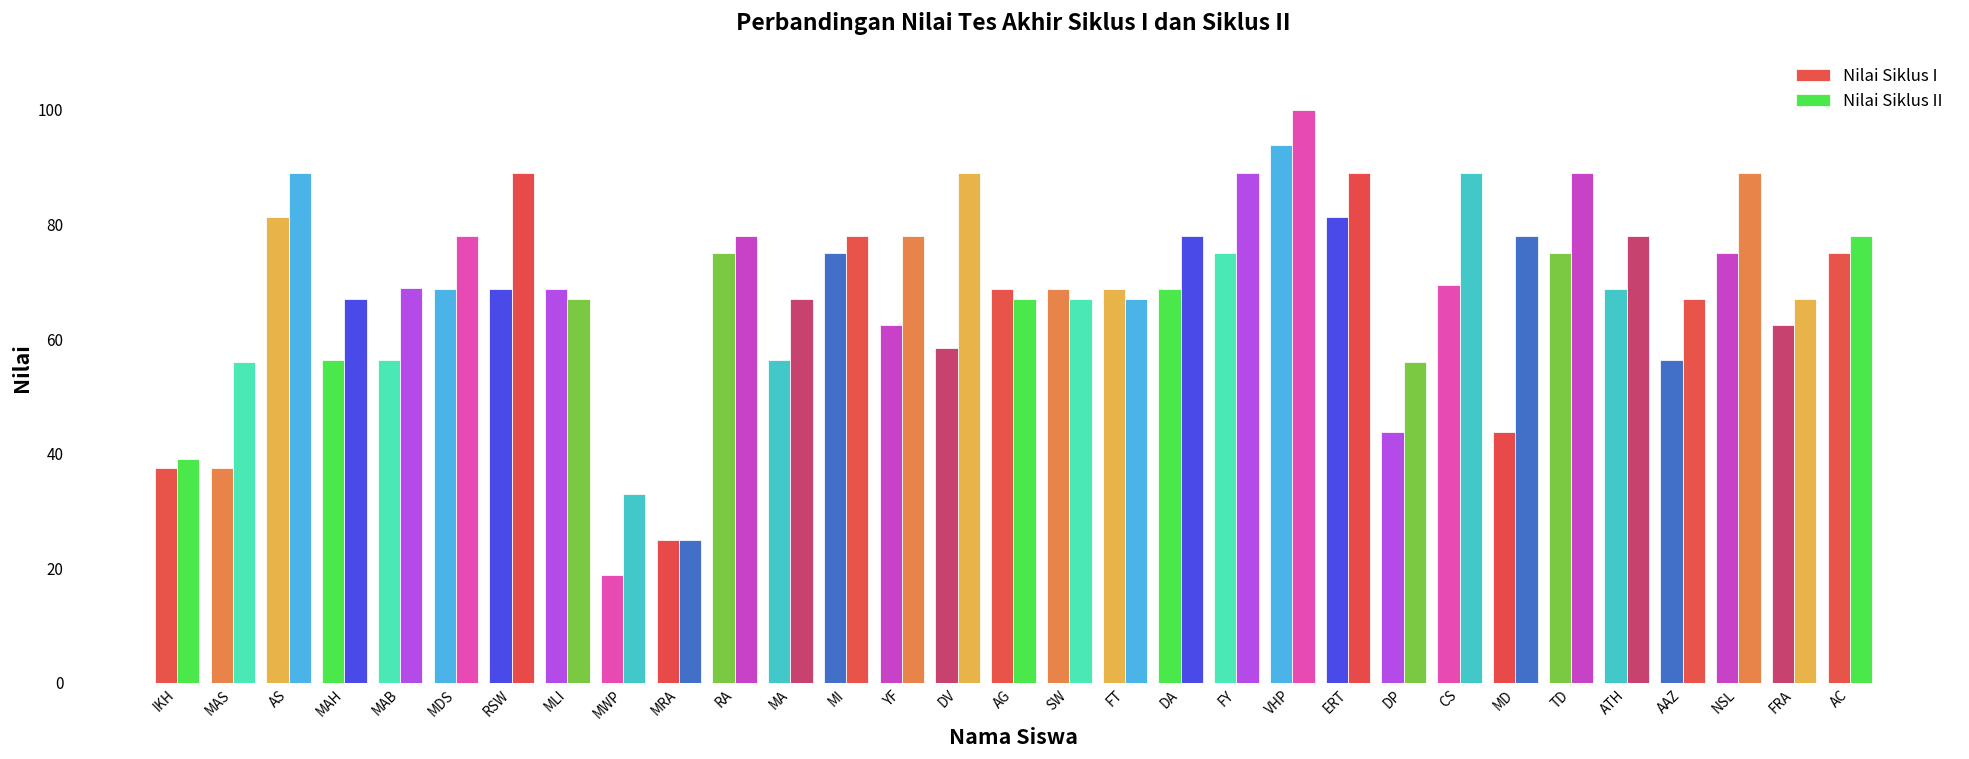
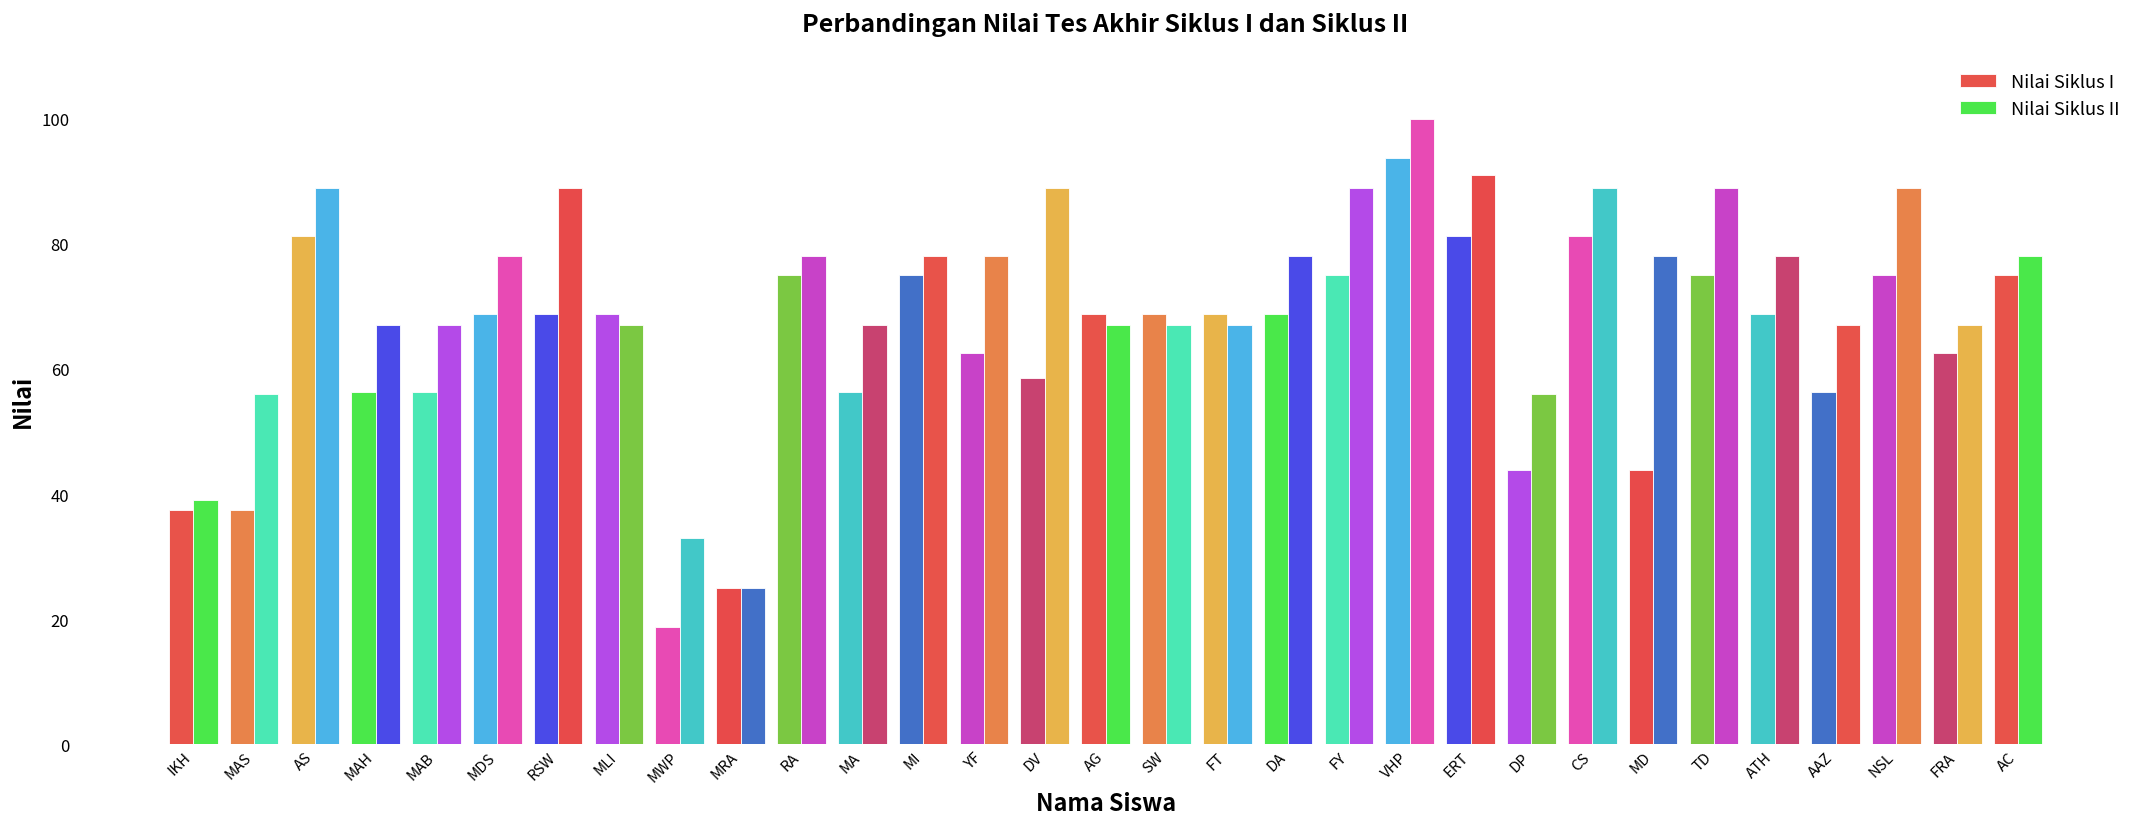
  {
    "Nilai Siklus I": {
      "IKH": 38,
      "MAS": 38,
      "AS": 81,
      "MAH": 56,
      "MAB": 56,
      "MDS": 69,
      "RSW": 69,
      "MLI": 69,
      "MWP": 19,
      "MRA": 25,
      "RA": 75,
      "MA": 56,
      "MI": 75,
      "YF": 63,
      "DV": 59,
      "AG": 69,
      "SW": 69,
      "FT": 69,
      "DA": 69,
      "FY": 75,
      "VHP": 94,
      "ERT": 81,
      "DP": 44,
-     "CS": 70,
+     "CS": 81,
      "MD": 44,
      "TD": 75,
      "ATH": 69,
      "AAZ": 56,
      "NSL": 75,
      "FRA": 63,
      "AC": 75
    },
    "Nilai Siklus II": {
      "IKH": 39,
      "MAS": 56,
      "AS": 89,
      "MAH": 67,
-     "MAB": 69,
+     "MAB": 67,
      "MDS": 78,
      "RSW": 89,
      "MLI": 67,
      "MWP": 33,
      "MRA": 25,
      "RA": 78,
      "MA": 67,
      "MI": 78,
      "YF": 78,
      "DV": 89,
      "AG": 67,
      "SW": 67,
      "FT": 67,
      "DA": 78,
      "FY": 89,
      "VHP": 100,
-     "ERT": 89,
+     "ERT": 91,
      "DP": 56,
      "CS": 89,
      "MD": 78,
      "TD": 89,
      "ATH": 78,
      "AAZ": 67,
      "NSL": 89,
      "FRA": 67,
      "AC": 78
    }
  }
